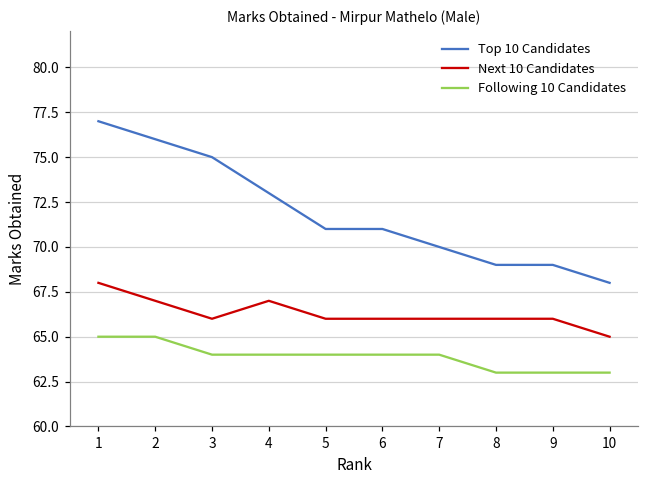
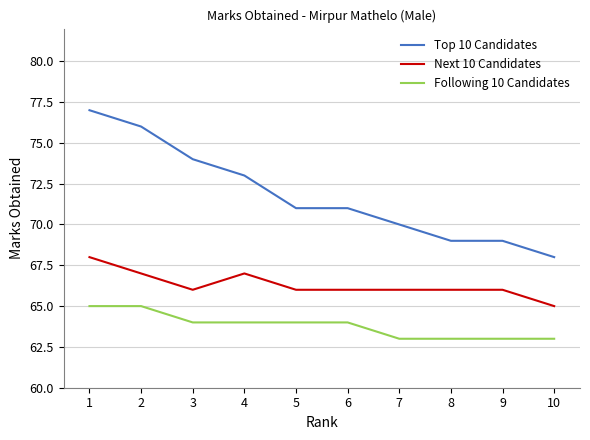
  {
    "Top 10 Candidates": {
      "1": 77,
      "2": 76,
-     "3": 75,
+     "3": 74,
      "4": 73,
      "5": 71,
      "6": 71,
      "7": 70,
      "8": 69,
      "9": 69,
      "10": 68
    },
    "Next 10 Candidates": {
      "1": 68,
      "2": 67,
      "3": 66,
      "4": 67,
      "5": 66,
      "6": 66,
      "7": 66,
      "8": 66,
      "9": 66,
      "10": 65
    },
    "Following 10 Candidates": {
      "1": 65,
      "2": 65,
      "3": 64,
      "4": 64,
      "5": 64,
      "6": 64,
-     "7": 64,
+     "7": 63,
      "8": 63,
      "9": 63,
      "10": 63
    }
  }
